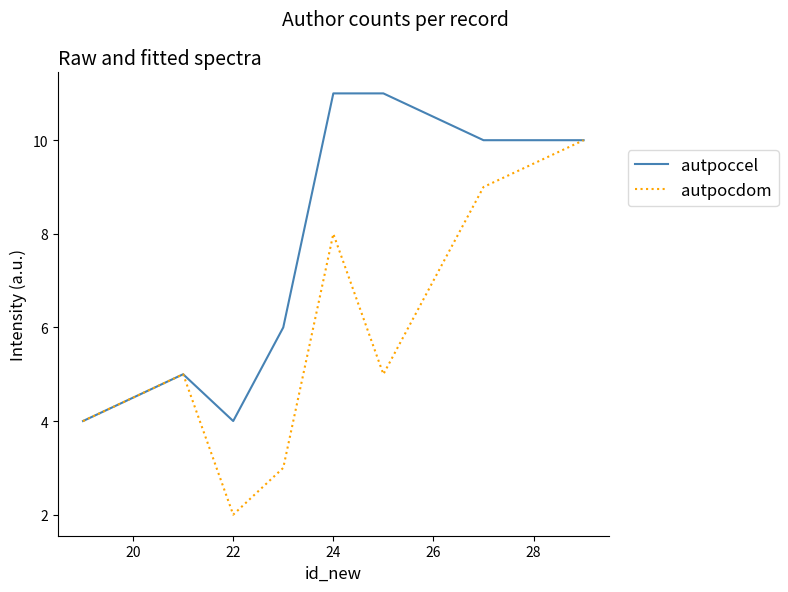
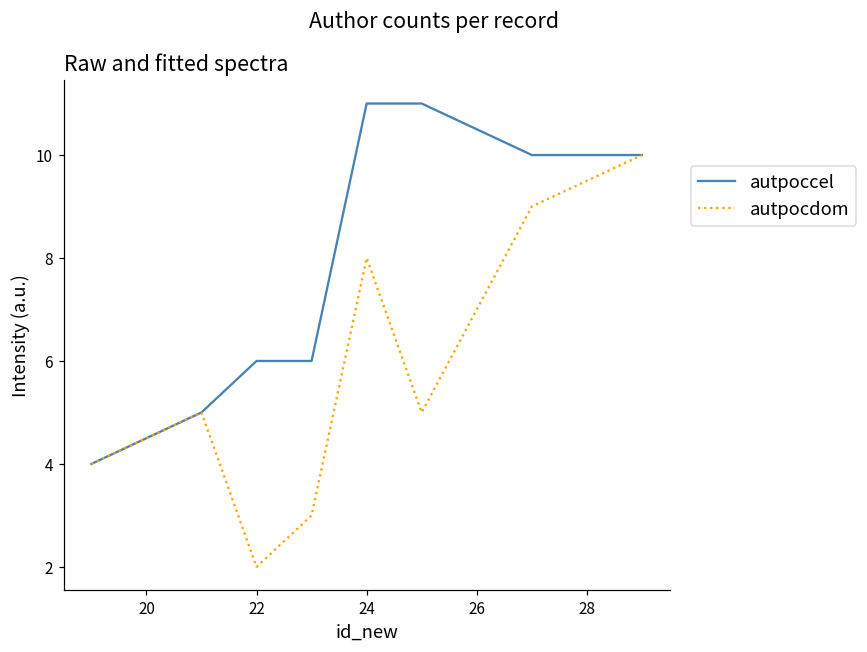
  {
    "autpoccel": {
-     "22": 4,
+     "22": 6,
      "24": 11
    },
    "autpocdom": {
      "22": 2,
      "24": 8
    }
  }
